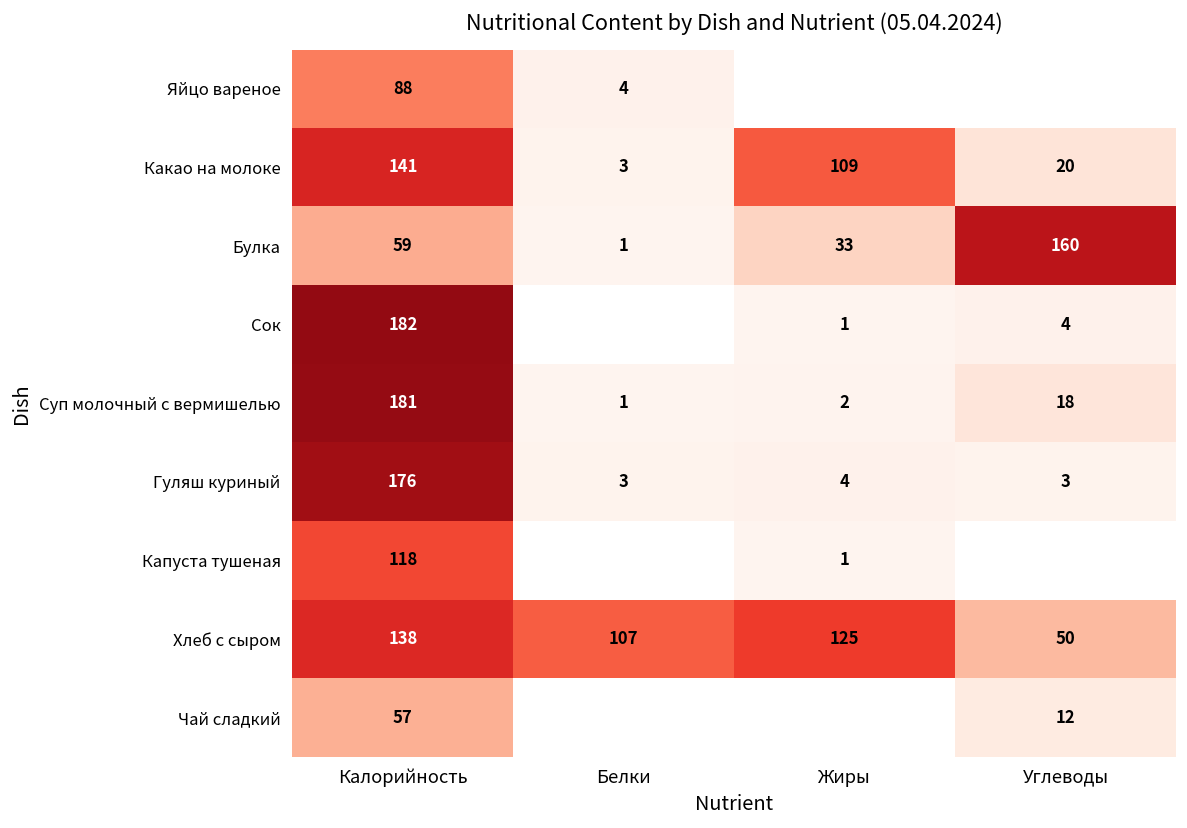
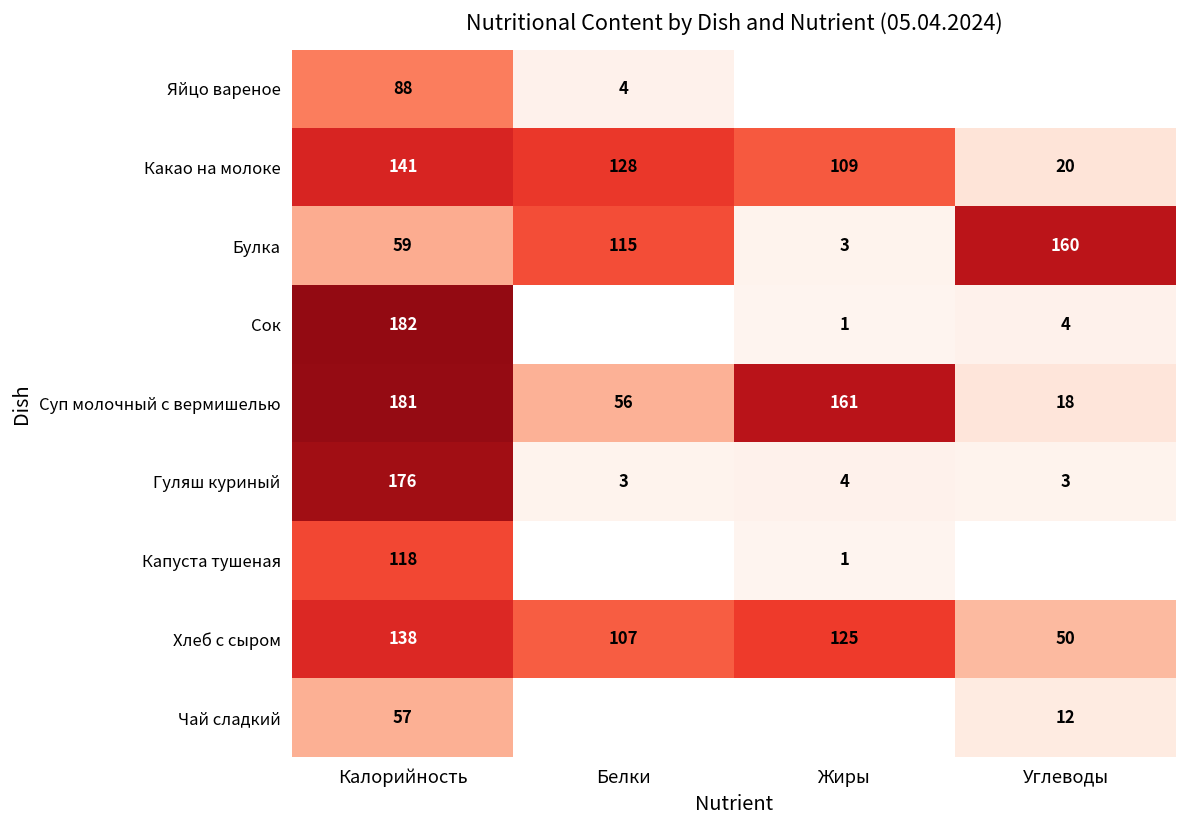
  {
    "Яйцо вареное": {
      "Калорийность": 88,
      "Белки": 4
    },
    "Какао на молоке": {
      "Калорийность": 141,
-     "Белки": 3,
+     "Белки": 128,
      "Жиры": 109,
      "Углеводы": 20
    },
    "Булка": {
      "Калорийность": 59,
-     "Белки": 1,
-     "Жиры": 33,
+     "Белки": 115,
+     "Жиры": 3,
      "Углеводы": 160
    },
    "Сок": {
      "Калорийность": 182,
      "Жиры": 1,
      "Углеводы": 4
    },
    "Суп молочный с вермишелью": {
      "Калорийность": 181,
-     "Белки": 1,
-     "Жиры": 2,
+     "Белки": 56,
+     "Жиры": 161,
      "Углеводы": 18
    },
    "Гуляш куриный": {
      "Калорийность": 176,
      "Белки": 3,
      "Жиры": 4,
      "Углеводы": 3
    },
    "Капуста тушеная": {
      "Калорийность": 118,
      "Жиры": 1
    },
    "Хлеб с сыром": {
      "Калорийность": 138,
      "Белки": 107,
      "Жиры": 125,
      "Углеводы": 50
    },
    "Чай сладкий": {
      "Калорийность": 57,
      "Углеводы": 12
    }
  }
